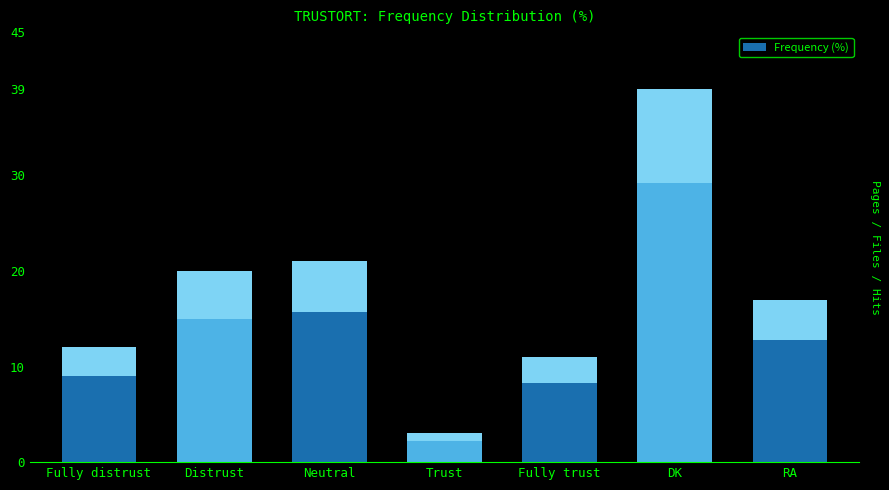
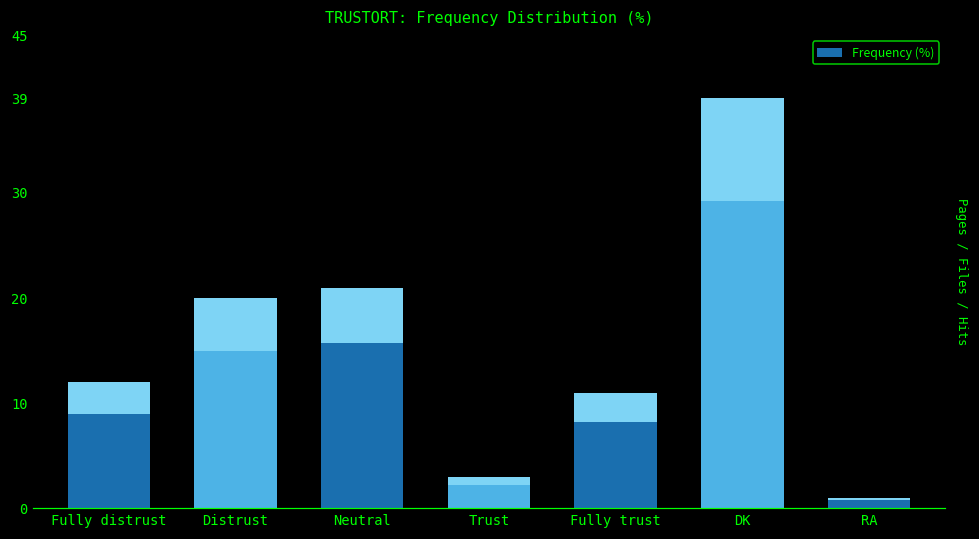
  {
    "Fully distrust": 12,
    "Distrust": 20,
    "Neutral": 21,
    "Trust": 3,
    "Fully trust": 11,
    "DK": 39,
-   "RA": 17
+   "RA": 1
  }
